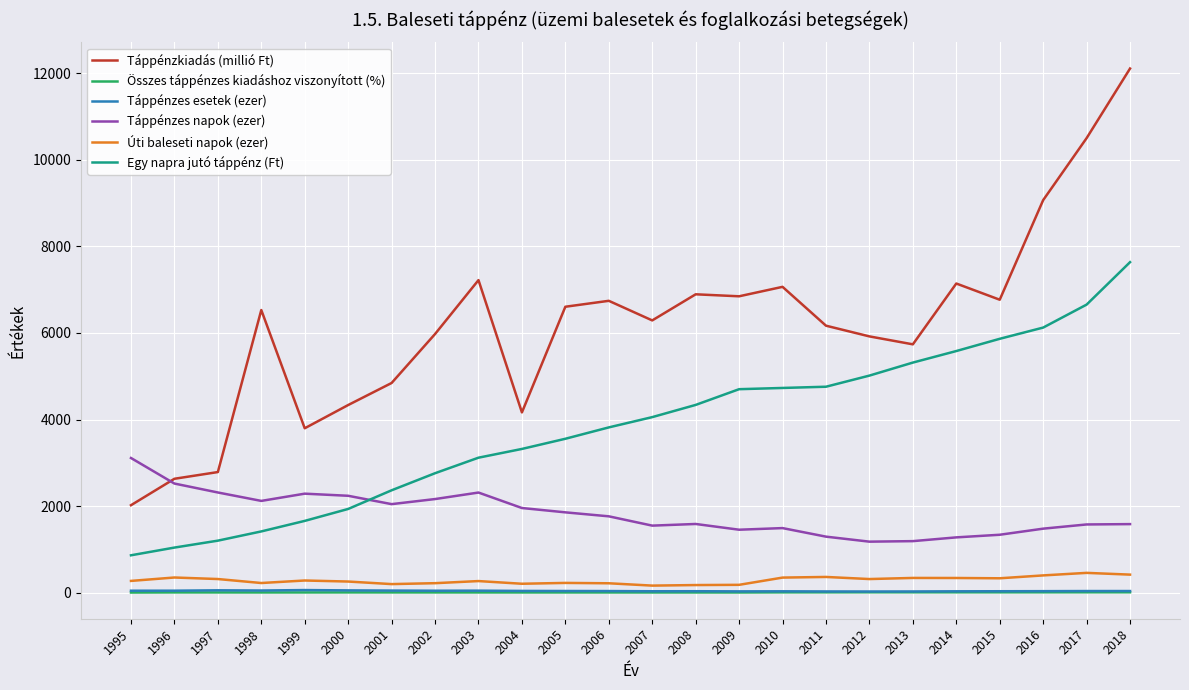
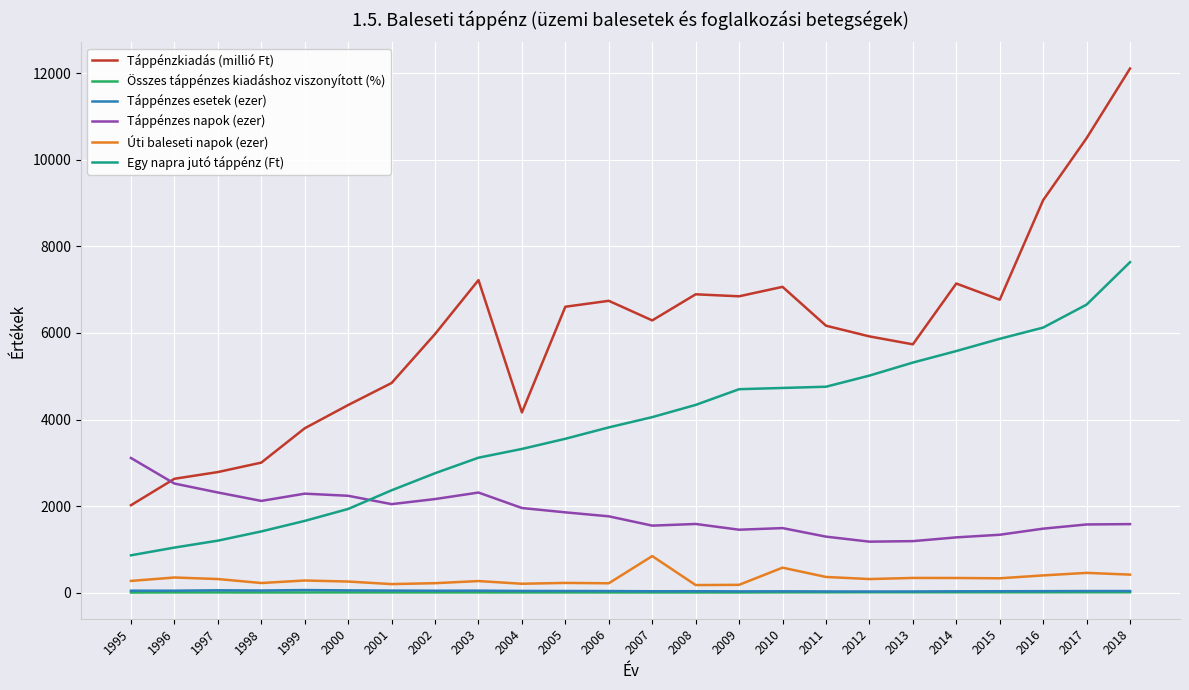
  {
    "Táppénzkiadás (millió Ft)": {
      "1995": 2000,
      "1996": 2600,
      "1997": 2800,
-     "1998": 6500,
+     "1998": 3000,
      "1999": 3800,
      "2000": 4300,
      "2001": 4800,
      "2002": 6000,
      "2003": 7200,
      "2004": 4200,
      "2005": 6600,
      "2006": 6700,
      "2007": 6300,
      "2008": 6900,
      "2009": 6800,
      "2010": 7100,
      "2011": 6200,
      "2012": 5900,
      "2013": 5700,
      "2014": 7100,
      "2015": 6800,
      "2016": 9100,
      "2017": 10500,
      "2018": 12100
    },
    "Táppénzes napok (ezer)": {
      "1995": 3100,
      "1996": 2500,
      "1997": 2300,
      "1998": 2100,
      "1999": 2300,
      "2000": 2200,
      "2001": 2000,
      "2002": 2200,
      "2003": 2300,
      "2004": 2000,
      "2005": 1900,
      "2006": 1800,
      "2007": 1600,
      "2008": 1600,
      "2009": 1500,
      "2010": 1500,
      "2011": 1300,
      "2012": 1200,
      "2013": 1200,
      "2014": 1300,
      "2015": 1300,
      "2016": 1500,
      "2017": 1600,
      "2018": 1600
    },
    "Úti baleseti napok (ezer)": {
      "1995": 300,
      "1996": 400,
      "1997": 300,
      "1998": 200,
      "1999": 300,
      "2000": 300,
      "2001": 200,
      "2002": 200,
      "2003": 300,
      "2004": 200,
      "2005": 200,
      "2006": 200,
-     "2007": 200,
+     "2007": 800,
      "2008": 200,
      "2009": 200,
-     "2010": 400,
+     "2010": 600,
      "2011": 400,
      "2012": 300,
      "2013": 300,
      "2014": 300,
      "2015": 300,
      "2016": 400,
      "2017": 500,
      "2018": 400
    }
  }
